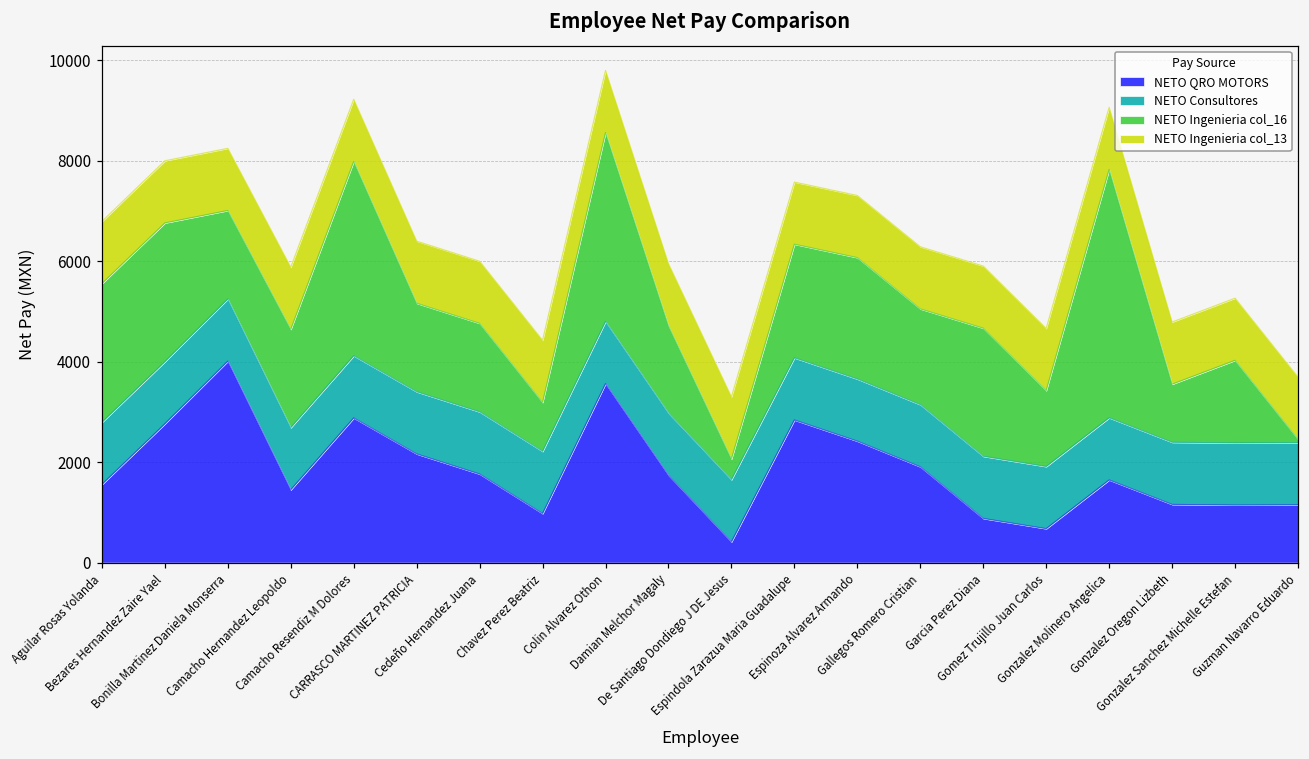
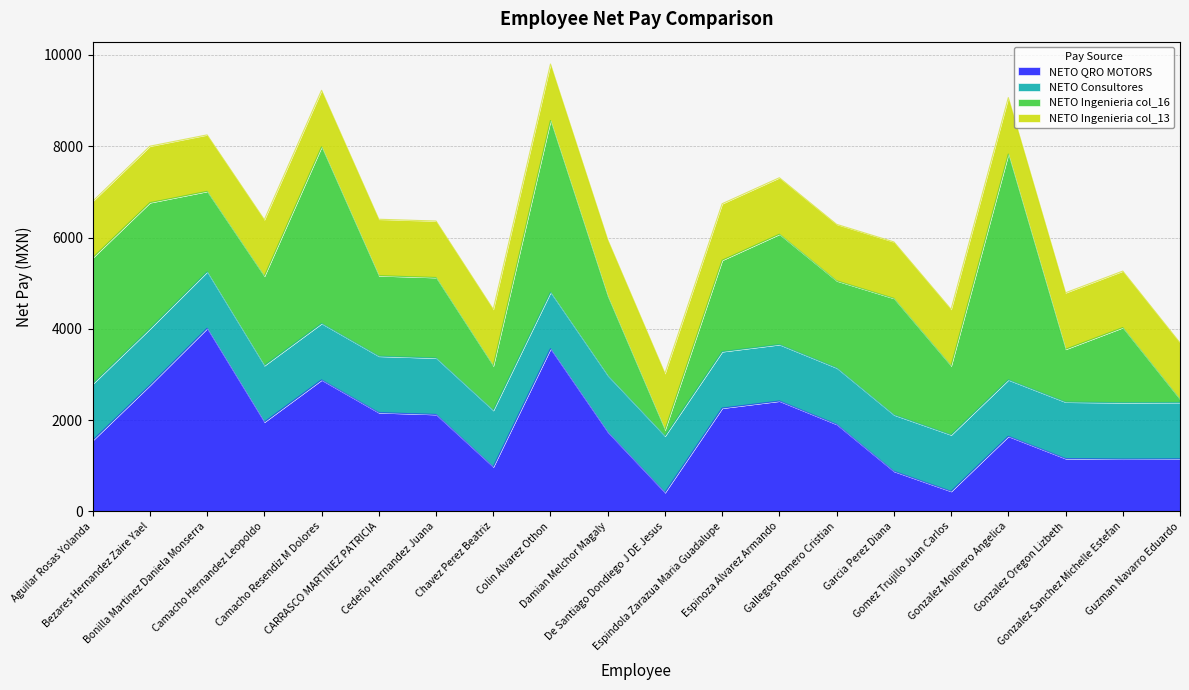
  {
    "NETO QRO MOTORS": {
      "Aguilar Rosas Yolanda": 1600,
      "Bezares Hernandez Zaire Yael": 2800,
      "Bonilla Martinez Daniela Monserra": 4000,
-     "Camacho Hernandez Leopoldo": 1400,
+     "Camacho Hernandez Leopoldo": 2000,
      "Camacho Resendiz M Dolores": 2900,
      "CARRASCO MARTINEZ PATRICIA": 2200,
-     "Cedeño Hernandez Juana": 1800,
+     "Cedeño Hernandez Juana": 2100,
      "Chavez Perez Beatriz": 1000,
      "Colin Alvarez Othon": 3600,
      "Damian Melchor Magaly": 1700,
      "De Santiago Dondiego J DE Jesus": 400,
-     "Espindola Zarazua Maria Guadalupe": 2800,
+     "Espindola Zarazua Maria Guadalupe": 2300,
      "Espinoza Alvarez Armando": 2400,
      "Gallegos Romero Cristian": 1900,
      "Garcia Perez Diana": 900,
-     "Gomez Trujillo Juan Carlos": 700,
+     "Gomez Trujillo Juan Carlos": 400,
      "Gonzalez Molinero Angelica": 1600,
      "Gonzalez Oregon Lizbeth": 1200,
      "Gonzalez Sanchez Michelle Estefan": 1100,
      "Guzman Navarro Eduardo": 1100
    },
    "NETO Consultores": {
      "Aguilar Rosas Yolanda": 1200,
      "Bezares Hernandez Zaire Yael": 1200,
      "Bonilla Martinez Daniela Monserra": 1200,
      "Camacho Hernandez Leopoldo": 1200,
      "Camacho Resendiz M Dolores": 1200,
      "CARRASCO MARTINEZ PATRICIA": 1200,
      "Cedeño Hernandez Juana": 1200,
      "Chavez Perez Beatriz": 1200,
      "Colin Alvarez Othon": 1200,
      "Damian Melchor Magaly": 1200,
      "De Santiago Dondiego J DE Jesus": 1200,
      "Espindola Zarazua Maria Guadalupe": 1200,
      "Espinoza Alvarez Armando": 1200,
      "Gallegos Romero Cristian": 1200,
      "Garcia Perez Diana": 1200,
      "Gomez Trujillo Juan Carlos": 1200,
      "Gonzalez Molinero Angelica": 1200,
      "Gonzalez Oregon Lizbeth": 1200,
      "Gonzalez Sanchez Michelle Estefan": 1200,
      "Guzman Navarro Eduardo": 1200
    },
    "NETO Ingenieria col_16": {
      "Aguilar Rosas Yolanda": 2800,
      "Bezares Hernandez Zaire Yael": 2800,
      "Bonilla Martinez Daniela Monserra": 1800,
      "Camacho Hernandez Leopoldo": 2000,
      "Camacho Resendiz M Dolores": 3900,
      "CARRASCO MARTINEZ PATRICIA": 1800,
      "Cedeño Hernandez Juana": 1800,
      "Chavez Perez Beatriz": 1000,
      "Colin Alvarez Othon": 3800,
      "Damian Melchor Magaly": 1700,
-     "De Santiago Dondiego J DE Jesus": 400,
-     "Espindola Zarazua Maria Guadalupe": 2300,
+     "De Santiago Dondiego J DE Jesus": 100,
+     "Espindola Zarazua Maria Guadalupe": 2000,
      "Espinoza Alvarez Armando": 2400,
      "Gallegos Romero Cristian": 1900,
      "Garcia Perez Diana": 2600,
      "Gomez Trujillo Juan Carlos": 1500,
      "Gonzalez Molinero Angelica": 4900,
      "Gonzalez Oregon Lizbeth": 1200,
      "Gonzalez Sanchez Michelle Estefan": 1600,
      "Guzman Navarro Eduardo": 100
    },
    "NETO Ingenieria col_13": {
      "Aguilar Rosas Yolanda": 1200,
      "Bezares Hernandez Zaire Yael": 1200,
      "Bonilla Martinez Daniela Monserra": 1200,
      "Camacho Hernandez Leopoldo": 1200,
      "Camacho Resendiz M Dolores": 1200,
      "CARRASCO MARTINEZ PATRICIA": 1200,
      "Cedeño Hernandez Juana": 1200,
      "Chavez Perez Beatriz": 1200,
      "Colin Alvarez Othon": 1200,
      "Damian Melchor Magaly": 1200,
      "De Santiago Dondiego J DE Jesus": 1200,
      "Espindola Zarazua Maria Guadalupe": 1200,
      "Espinoza Alvarez Armando": 1200,
      "Gallegos Romero Cristian": 1200,
      "Garcia Perez Diana": 1200,
      "Gomez Trujillo Juan Carlos": 1200,
      "Gonzalez Molinero Angelica": 1200,
      "Gonzalez Oregon Lizbeth": 1200,
      "Gonzalez Sanchez Michelle Estefan": 1200,
      "Guzman Navarro Eduardo": 1200
    }
  }
